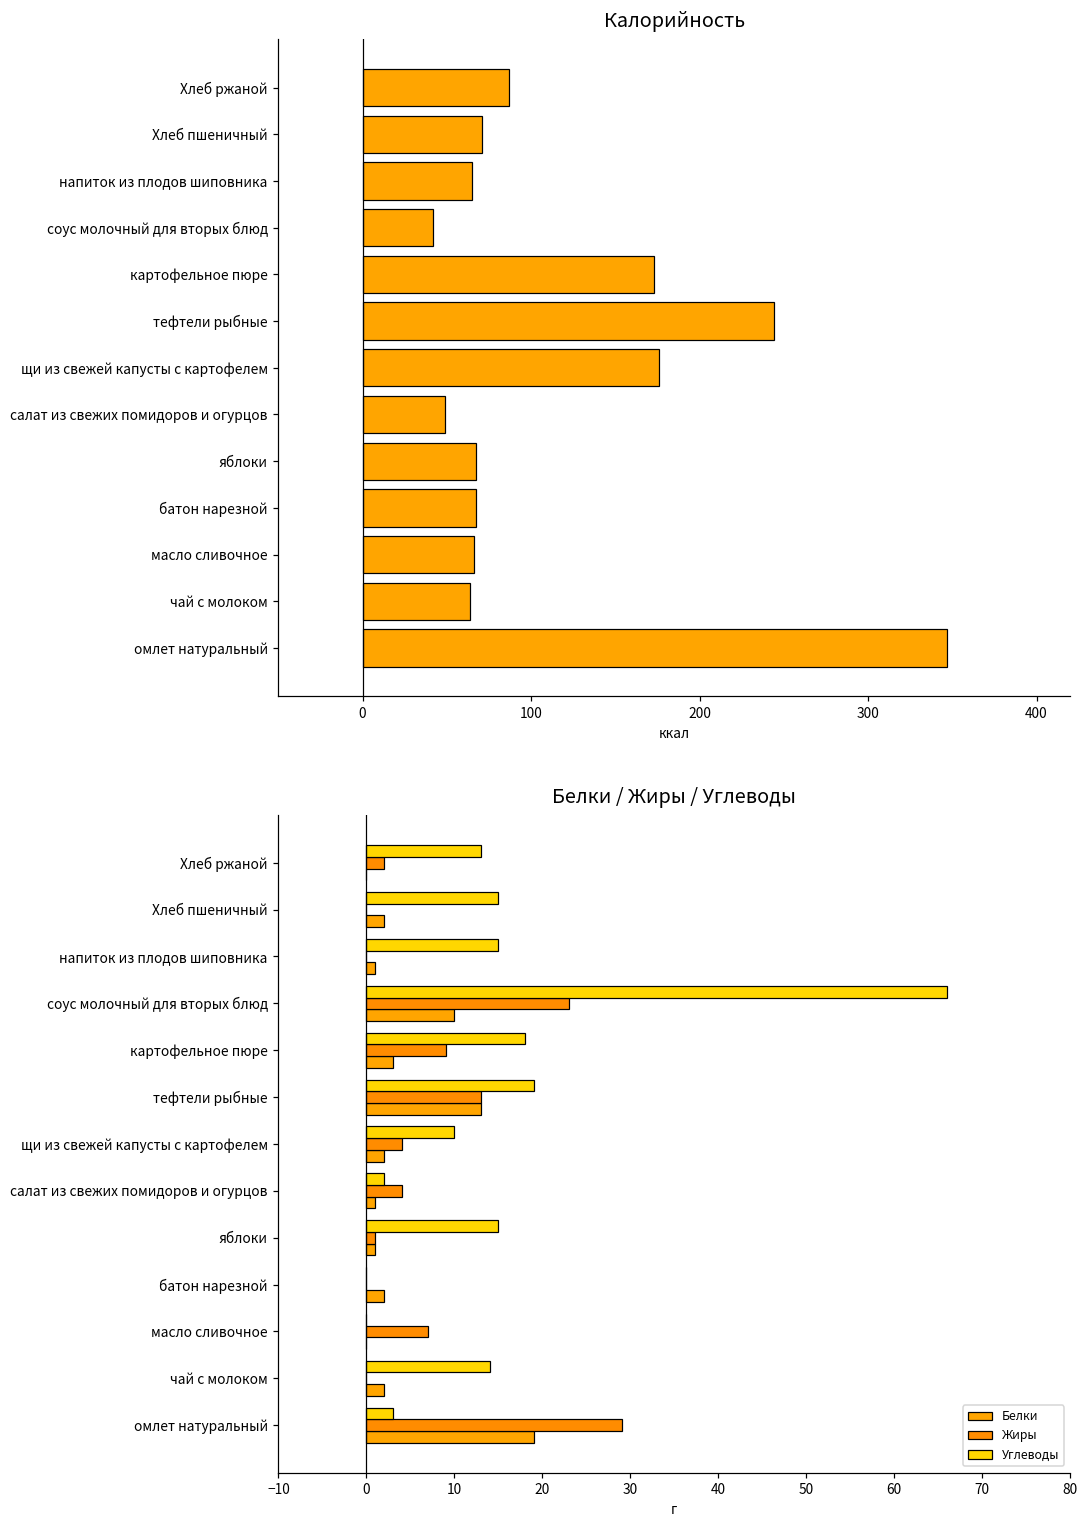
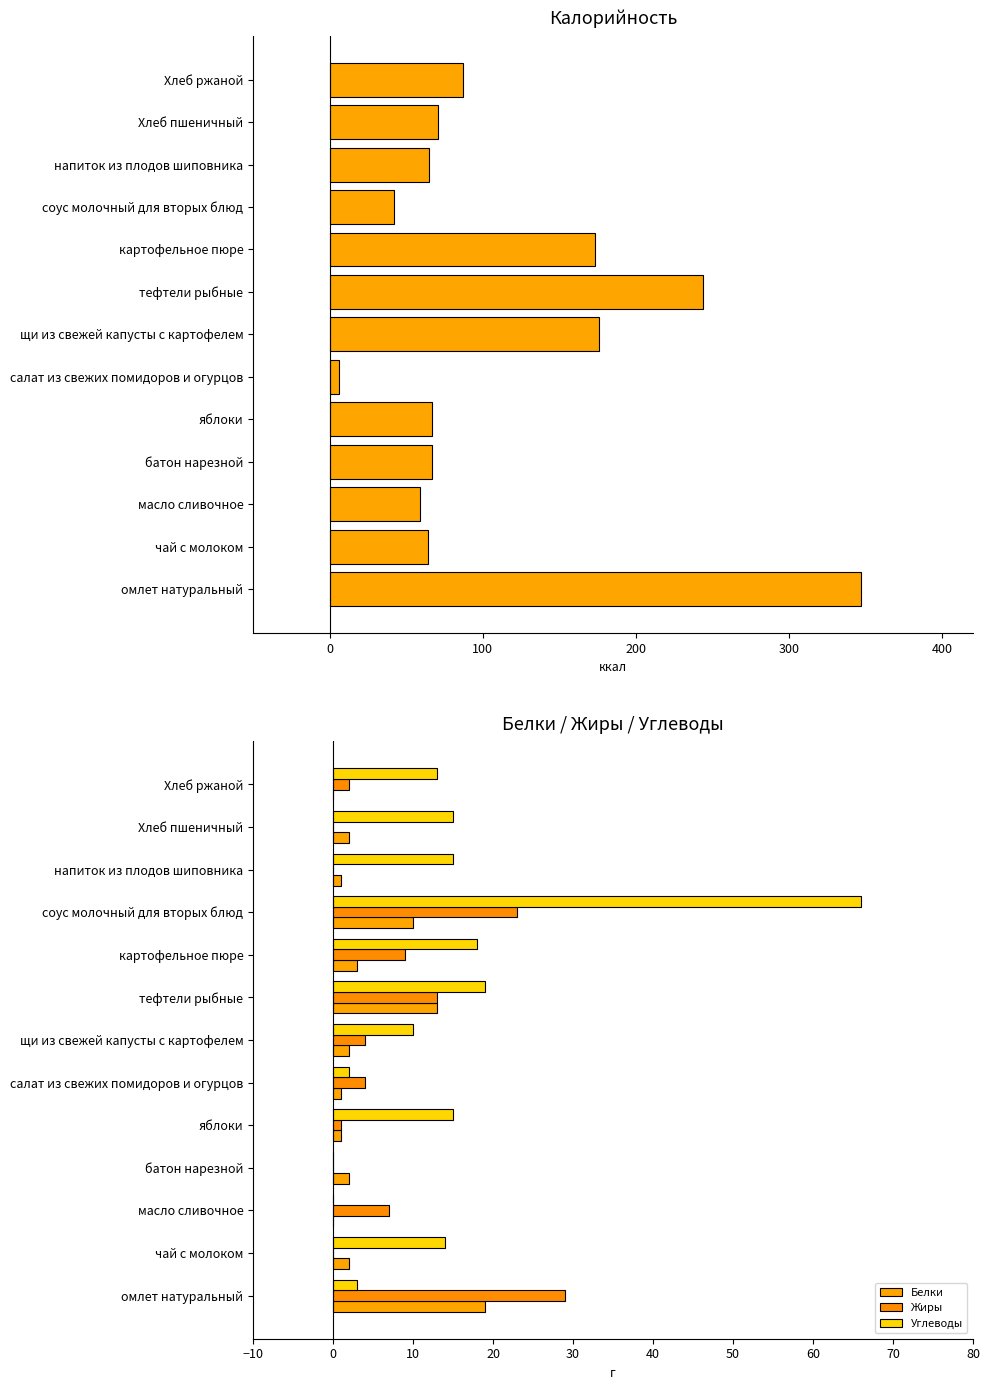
  {
    "Калорийность": {
      "Хлеб ржаной": 87,
      "Хлеб пшеничный": 71,
      "напиток из плодов шиповника": 65,
      "соус молочный для вторых блюд": 42,
      "картофельное пюре": 173,
      "тефтели рыбные": 244,
      "щи из свежей капусты с картофелем": 176,
-     "салат из свежих помидоров и огурцов": 49,
+     "салат из свежих помидоров и огурцов": 6,
      "яблоки": 67,
      "батон нарезной": 67,
-     "масло сливочное": 66,
+     "масло сливочное": 59,
      "чай с молоком": 64,
      "омлет натуральный": 347
    }
  }
